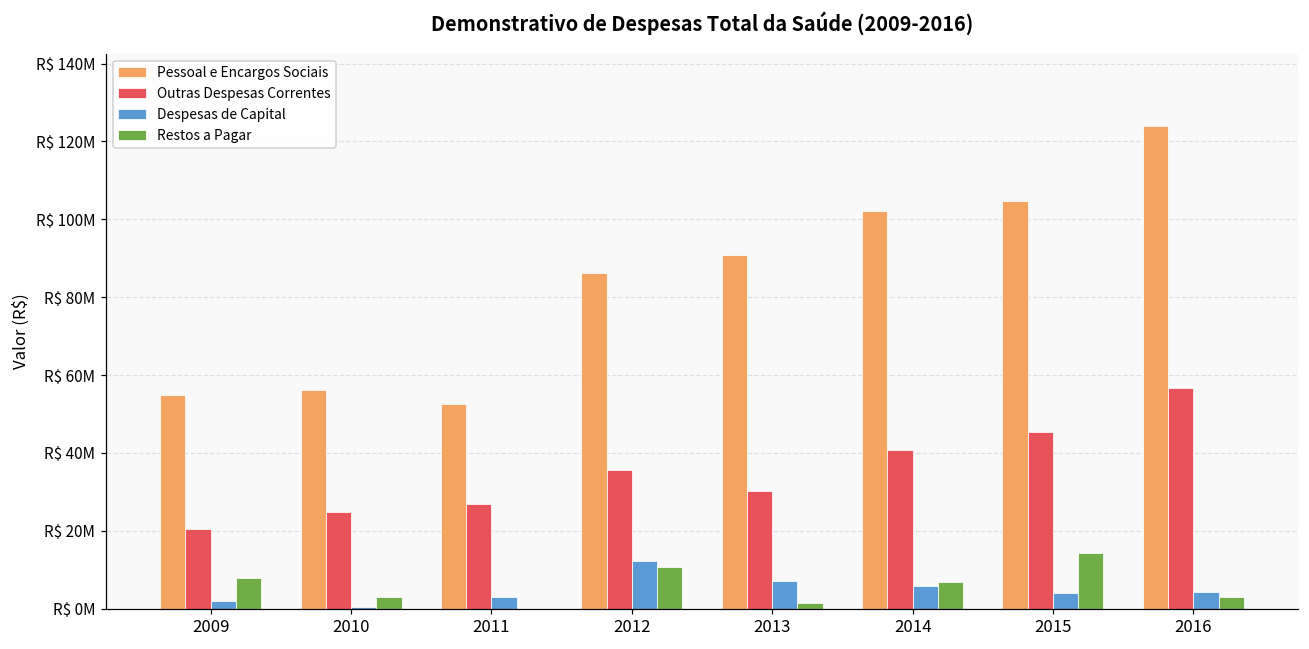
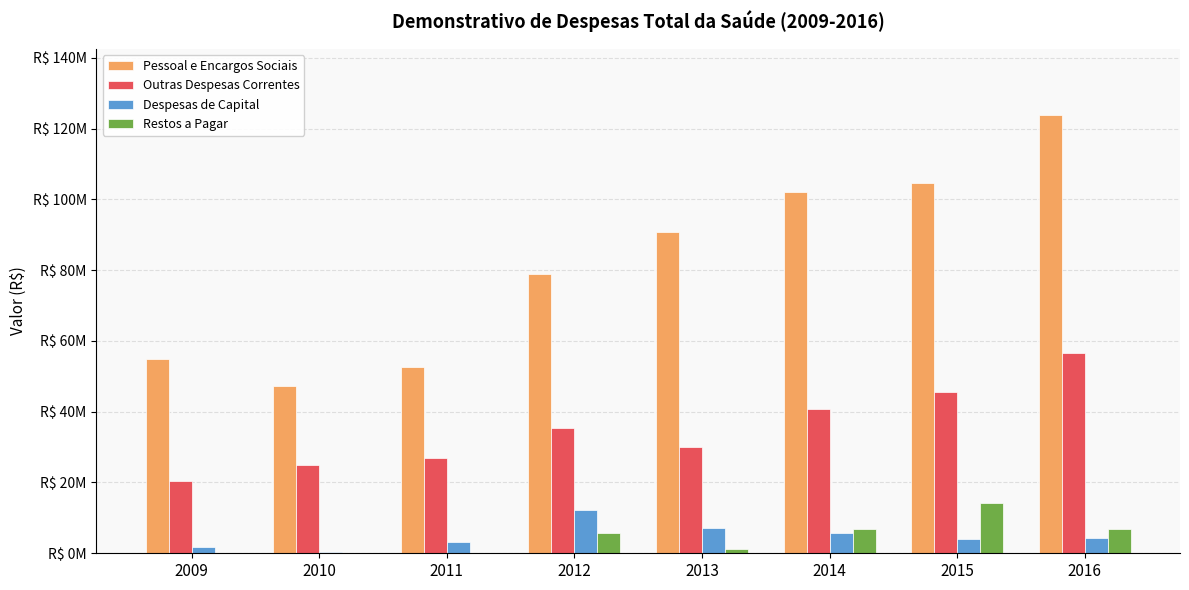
  {
    "Pessoal e Encargos Sociais": {
      "2009": "R$ 55000000",
-     "2010": "R$ 56000000",
+     "2010": "R$ 47000000",
      "2011": "R$ 53000000",
-     "2012": "R$ 86000000",
+     "2012": "R$ 79000000",
      "2013": "R$ 91000000",
      "2014": "R$ 102000000",
      "2015": "R$ 105000000",
      "2016": "R$ 124000000"
    },
    "Outras Despesas Correntes": {
      "2009": "R$ 20000000",
      "2010": "R$ 25000000",
      "2011": "R$ 27000000",
      "2012": "R$ 36000000",
      "2013": "R$ 30000000",
      "2014": "R$ 41000000",
      "2015": "R$ 45000000",
      "2016": "R$ 57000000"
    },
    "Despesas de Capital": {
      "2009": "R$ 2000000",
      "2011": "R$ 3000000",
      "2012": "R$ 12000000",
      "2013": "R$ 7000000",
      "2014": "R$ 6000000",
      "2015": "R$ 4000000",
      "2016": "R$ 4000000"
    },
    "Restos a Pagar": {
-     "2009": "R$ 8000000",
-     "2010": "R$ 3000000",
+     "2009": "R$ 0",
+     "2010": "R$ 0",
      "2011": "R$ 0",
-     "2012": "R$ 11000000",
+     "2012": "R$ 6000000",
      "2013": "R$ 1000000",
      "2014": "R$ 7000000",
      "2015": "R$ 14000000",
-     "2016": "R$ 3000000"
+     "2016": "R$ 7000000"
    }
  }
